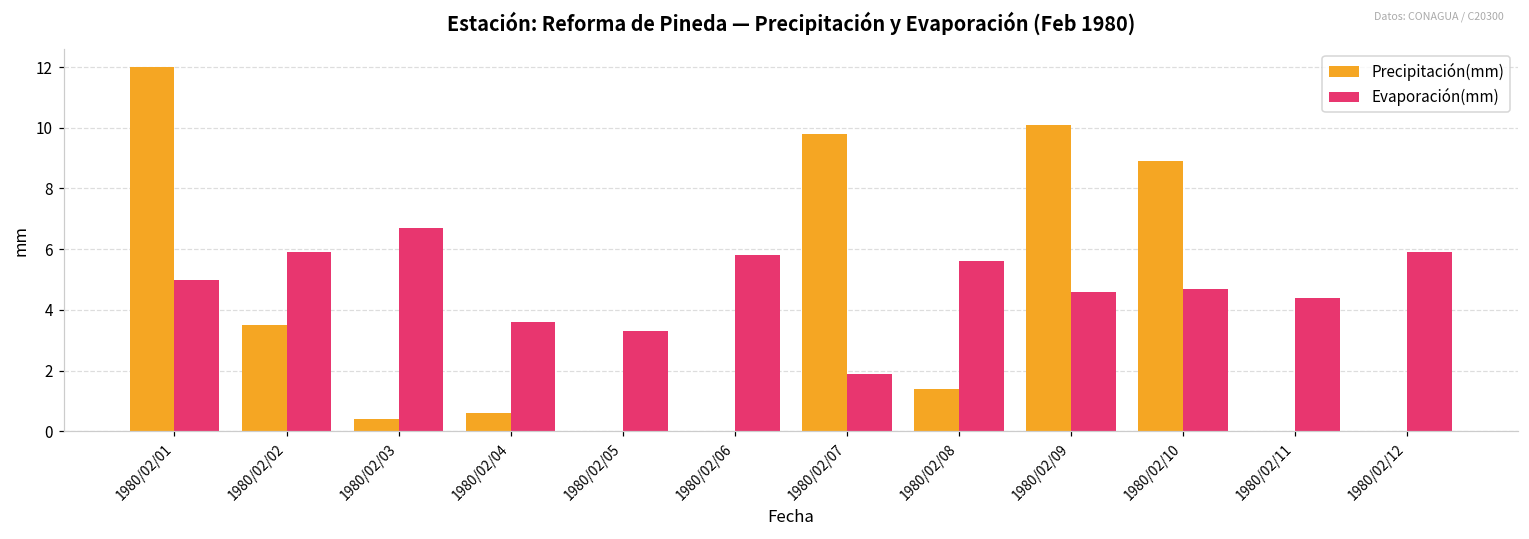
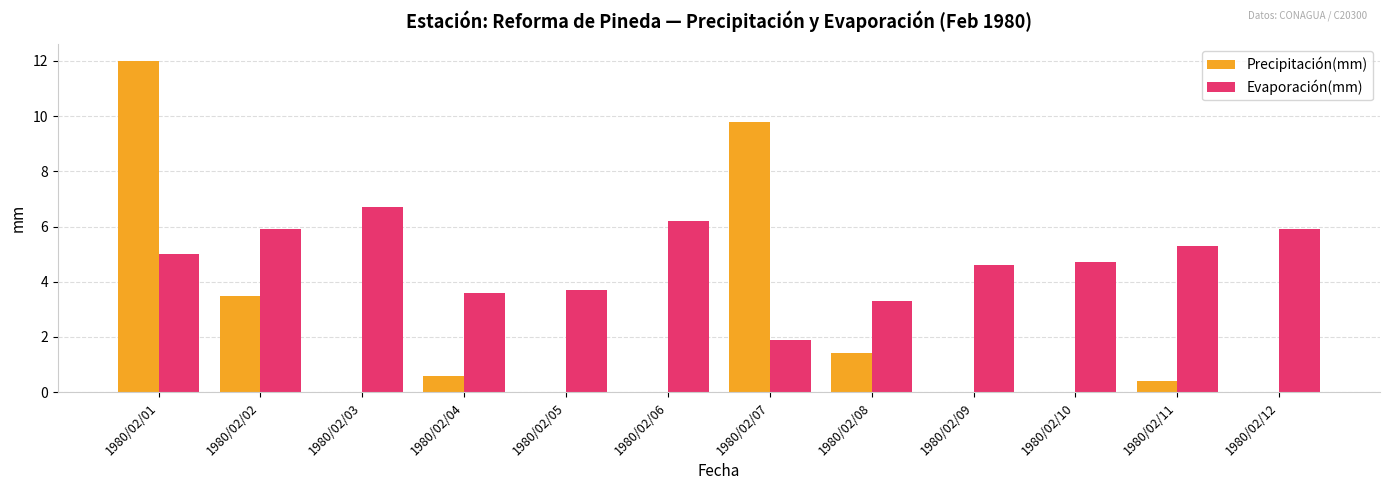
  {
    "Precipitación(mm)": {
      "1980/02/01": 12.0,
      "1980/02/02": 3.5,
-     "1980/02/03": 0.4,
+     "1980/02/03": 0.0,
      "1980/02/04": 0.6,
      "1980/02/05": 0.0,
      "1980/02/06": 0.0,
      "1980/02/07": 9.8,
      "1980/02/08": 1.4,
-     "1980/02/09": 10.1,
-     "1980/02/10": 8.9,
-     "1980/02/11": 0.0,
+     "1980/02/09": 0.0,
+     "1980/02/10": 0.0,
+     "1980/02/11": 0.4,
      "1980/02/12": 0.0
    },
    "Evaporación(mm)": {
      "1980/02/01": 5.0,
      "1980/02/02": 5.9,
      "1980/02/03": 6.7,
      "1980/02/04": 3.6,
-     "1980/02/05": 3.3,
-     "1980/02/06": 5.8,
+     "1980/02/05": 3.7,
+     "1980/02/06": 6.2,
      "1980/02/07": 1.9,
-     "1980/02/08": 5.6,
+     "1980/02/08": 3.3,
      "1980/02/09": 4.6,
      "1980/02/10": 4.7,
-     "1980/02/11": 4.4,
+     "1980/02/11": 5.3,
      "1980/02/12": 5.9
    }
  }
